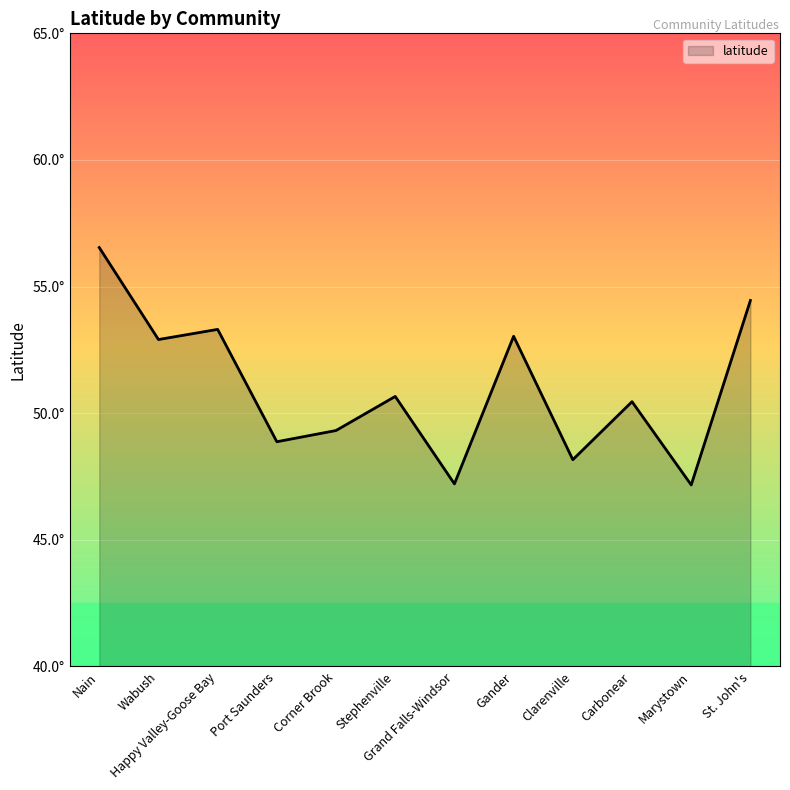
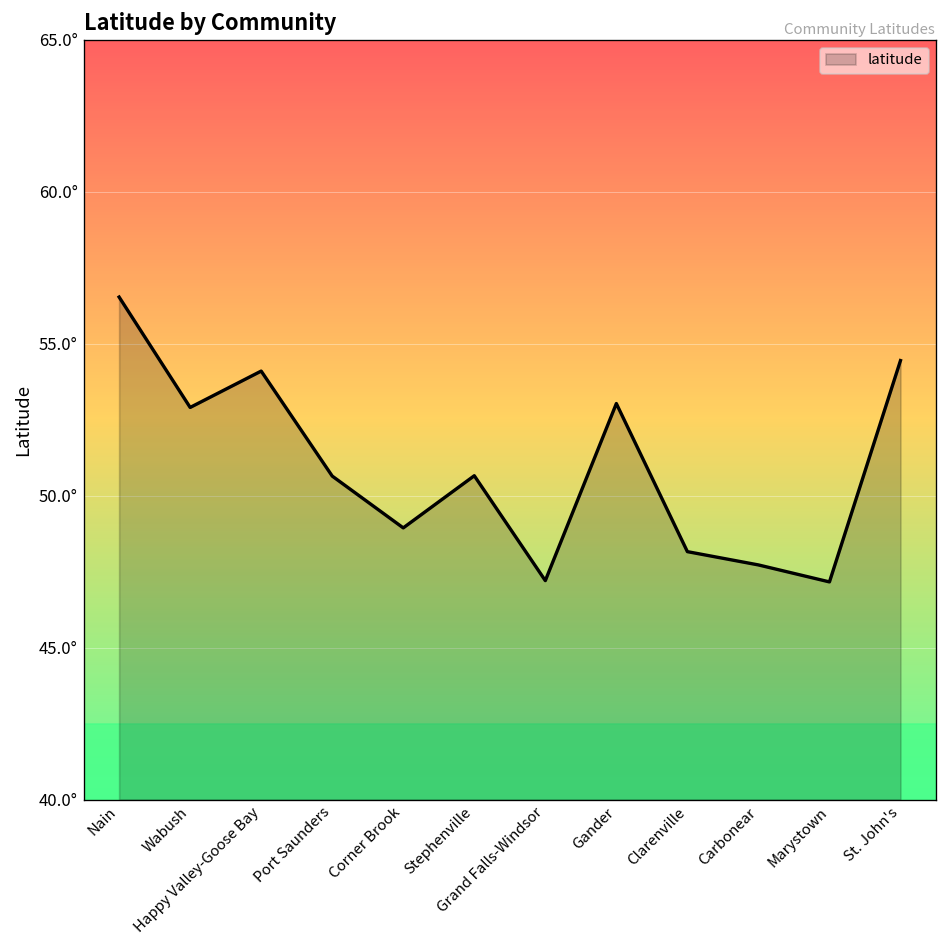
  {
    "Nain": "56.5°",
    "Wabush": "52.9°",
-   "Happy Valley-Goose Bay": "53.3°",
-   "Port Saunders": "48.9°",
-   "Corner Brook": "49.3°",
+   "Happy Valley-Goose Bay": "54.1°",
+   "Port Saunders": "50.6°",
+   "Corner Brook": "48.9°",
    "Stephenville": "50.7°",
    "Grand Falls-Windsor": "47.2°",
    "Gander": "53.0°",
    "Clarenville": "48.2°",
-   "Carbonear": "50.5°",
+   "Carbonear": "47.7°",
    "Marystown": "47.2°",
    "St. John's": "54.5°"
  }
